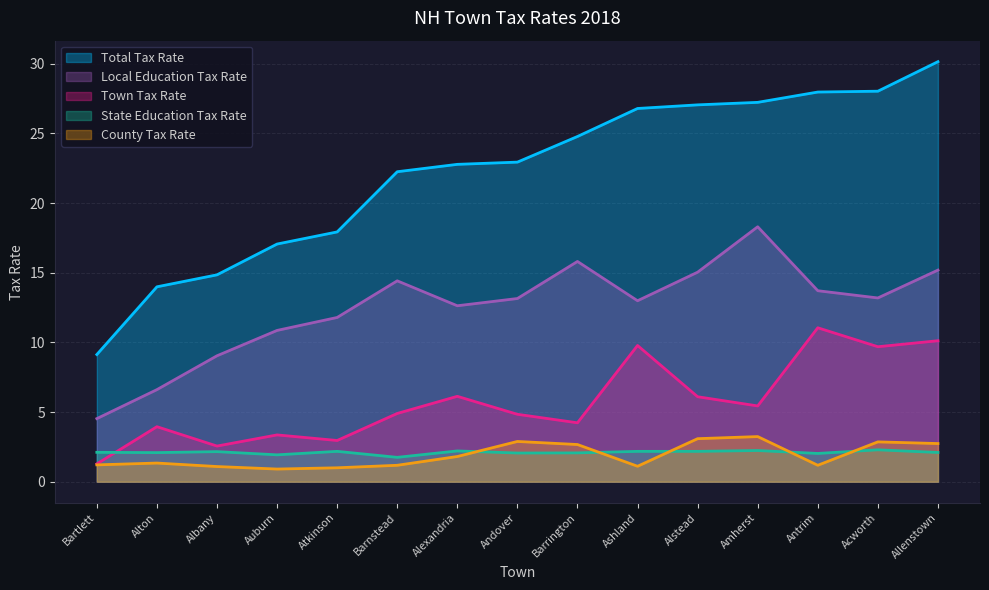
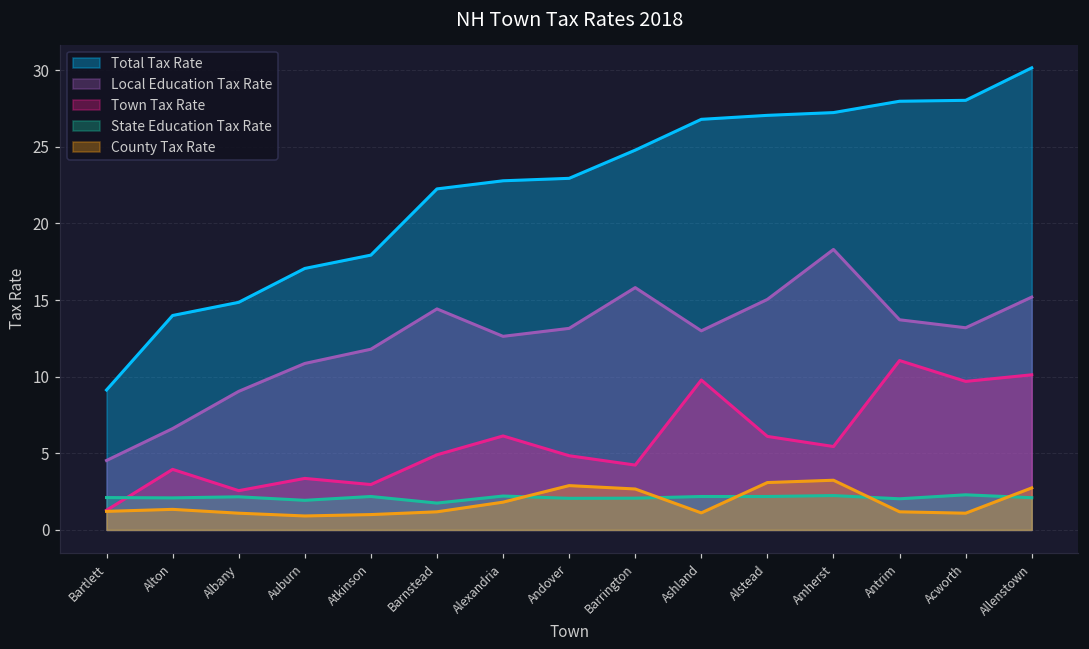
  {
    "County Tax Rate": {
      "Alton": 1.3,
      "Albany": 1.1,
      "Auburn": 0.9,
      "Atkinson": 1.0,
      "Barnstead": 1.2,
      "Alexandria": 1.8,
      "Andover": 2.9,
      "Barrington": 2.7,
      "Ashland": 1.1,
      "Alstead": 3.1,
      "Amherst": 3.2,
      "Antrim": 1.2,
-     "Acworth": 2.9,
+     "Acworth": 1.1,
      "Allenstown": 2.7
    }
  }
